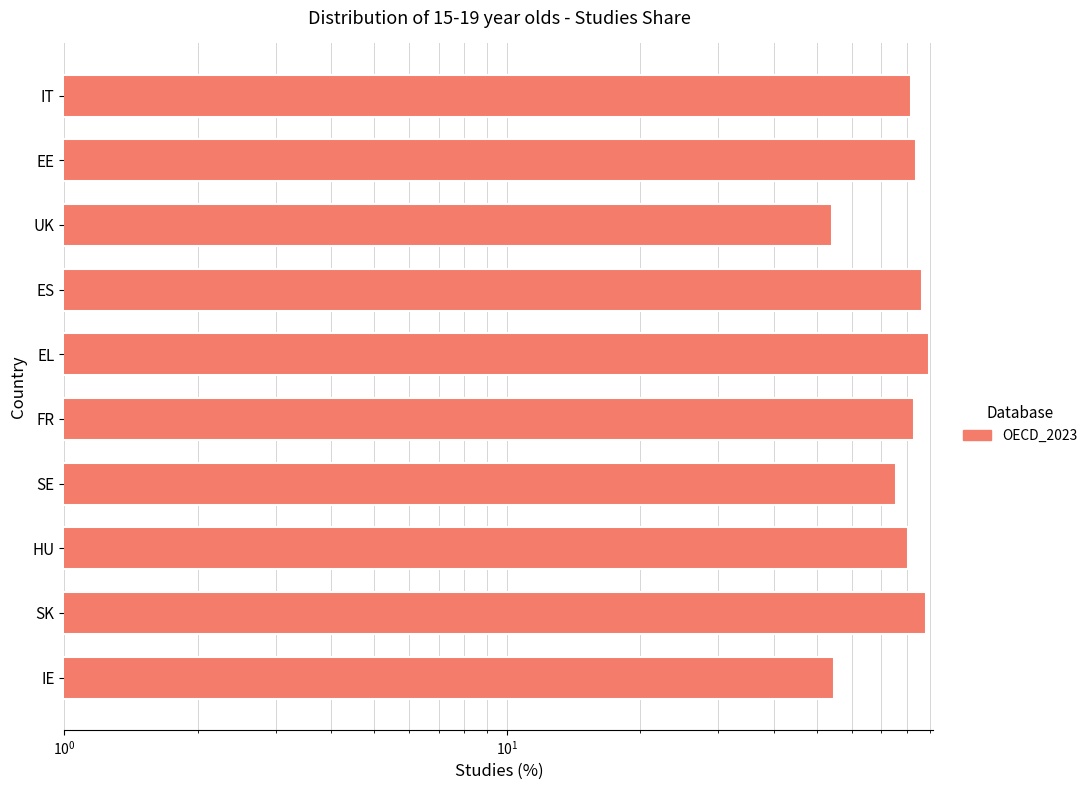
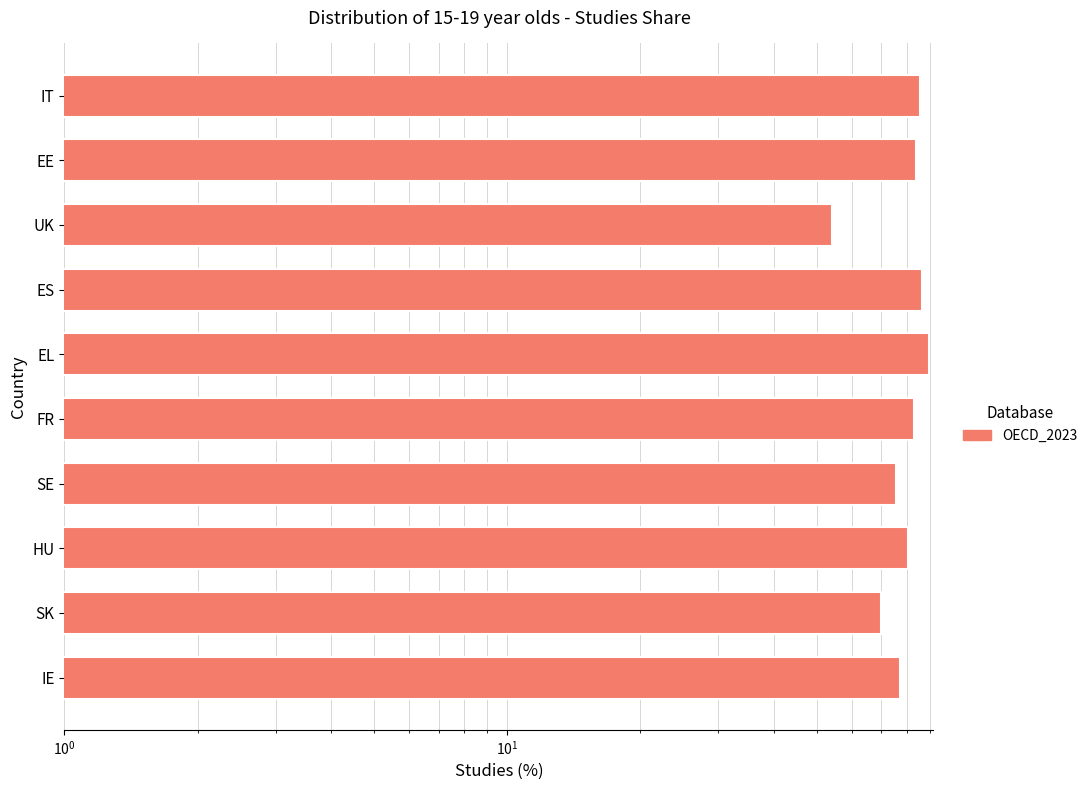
  {
-   "IT": 81,
+   "IT": 86,
    "EE": 84,
    "UK": 54,
    "ES": 87,
    "EL": 90,
    "FR": 83,
    "SE": 76,
    "HU": 81,
-   "SK": 88,
-   "IE": 55
+   "SK": 70,
+   "IE": 77
  }
